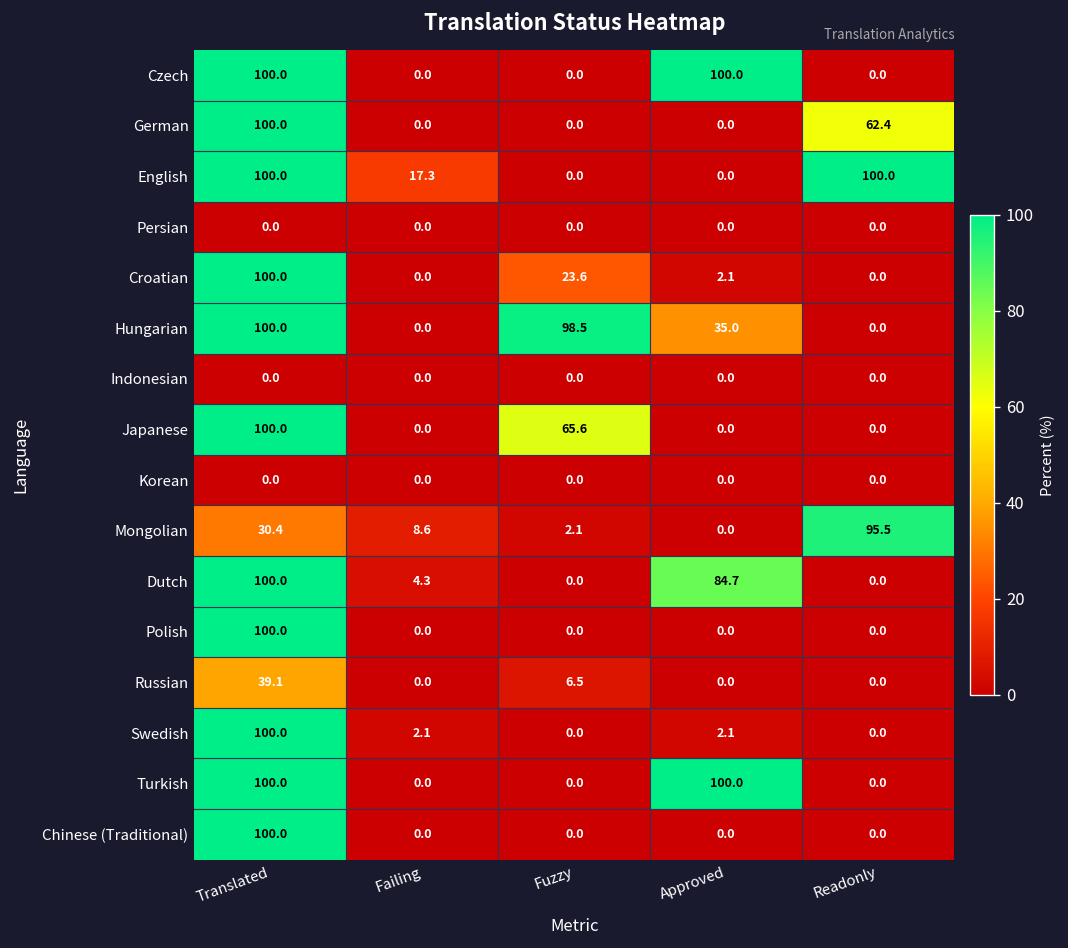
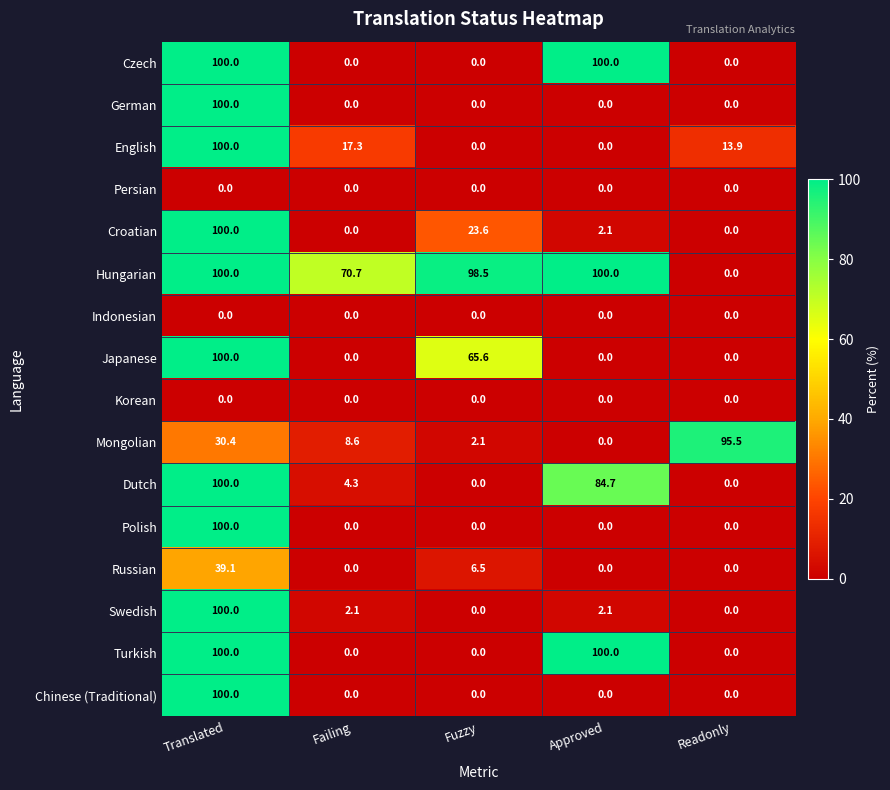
  {
    "Czech": {
      "Translated": 100.0,
      "Failing": 0.0,
      "Fuzzy": 0.0,
      "Approved": 100.0,
      "Readonly": 0.0
    },
    "German": {
      "Translated": 100.0,
      "Failing": 0.0,
      "Fuzzy": 0.0,
      "Approved": 0.0,
-     "Readonly": 62.4
+     "Readonly": 0.0
    },
    "English": {
      "Translated": 100.0,
      "Failing": 17.3,
      "Fuzzy": 0.0,
      "Approved": 0.0,
-     "Readonly": 100.0
+     "Readonly": 13.9
    },
    "Persian": {
      "Translated": 0.0,
      "Failing": 0.0,
      "Fuzzy": 0.0,
      "Approved": 0.0,
      "Readonly": 0.0
    },
    "Croatian": {
      "Translated": 100.0,
      "Failing": 0.0,
      "Fuzzy": 23.6,
      "Approved": 2.1,
      "Readonly": 0.0
    },
    "Hungarian": {
      "Translated": 100.0,
-     "Failing": 0.0,
+     "Failing": 70.7,
      "Fuzzy": 98.5,
-     "Approved": 35.0,
+     "Approved": 100.0,
      "Readonly": 0.0
    },
    "Indonesian": {
      "Translated": 0.0,
      "Failing": 0.0,
      "Fuzzy": 0.0,
      "Approved": 0.0,
      "Readonly": 0.0
    },
    "Japanese": {
      "Translated": 100.0,
      "Failing": 0.0,
      "Fuzzy": 65.6,
      "Approved": 0.0,
      "Readonly": 0.0
    },
    "Korean": {
      "Translated": 0.0,
      "Failing": 0.0,
      "Fuzzy": 0.0,
      "Approved": 0.0,
      "Readonly": 0.0
    },
    "Mongolian": {
      "Translated": 30.4,
      "Failing": 8.6,
      "Fuzzy": 2.1,
      "Approved": 0.0,
      "Readonly": 95.5
    },
    "Dutch": {
      "Translated": 100.0,
      "Failing": 4.3,
      "Fuzzy": 0.0,
      "Approved": 84.7,
      "Readonly": 0.0
    },
    "Polish": {
      "Translated": 100.0,
      "Failing": 0.0,
      "Fuzzy": 0.0,
      "Approved": 0.0,
      "Readonly": 0.0
    },
    "Russian": {
      "Translated": 39.1,
      "Failing": 0.0,
      "Fuzzy": 6.5,
      "Approved": 0.0,
      "Readonly": 0.0
    },
    "Swedish": {
      "Translated": 100.0,
      "Failing": 2.1,
      "Fuzzy": 0.0,
      "Approved": 2.1,
      "Readonly": 0.0
    },
    "Turkish": {
      "Translated": 100.0,
      "Failing": 0.0,
      "Fuzzy": 0.0,
      "Approved": 100.0,
      "Readonly": 0.0
    },
    "Chinese (Traditional)": {
      "Translated": 100.0,
      "Failing": 0.0,
      "Fuzzy": 0.0,
      "Approved": 0.0,
      "Readonly": 0.0
    }
  }
